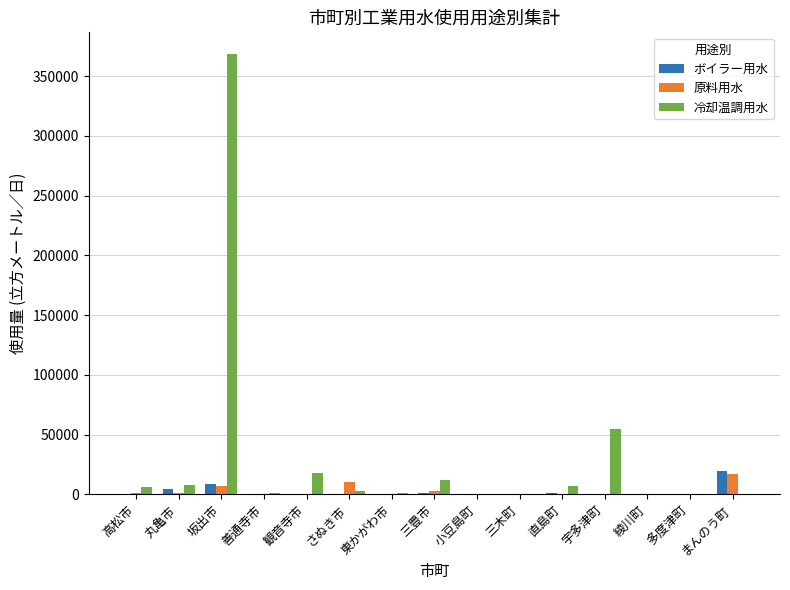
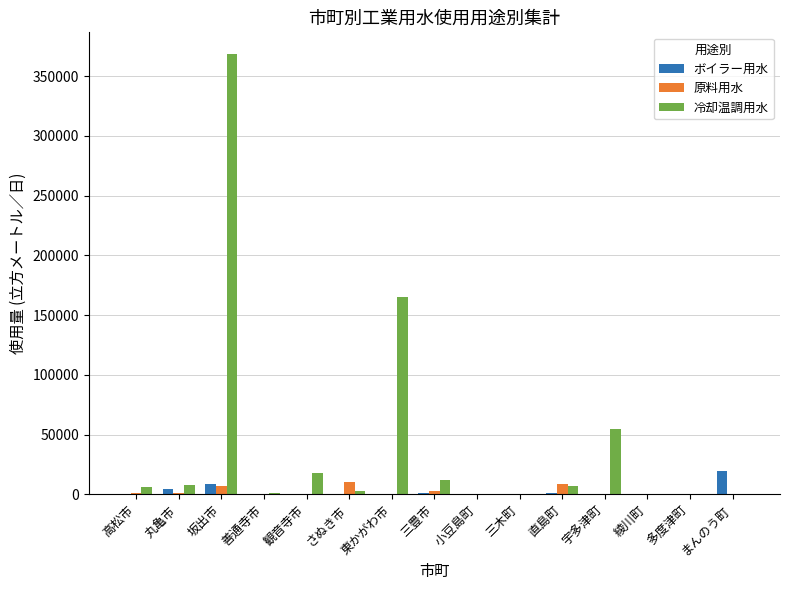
  {
    "ボイラー用水": {
      "丸亀市": 4000,
      "坂出市": 9000,
      "まんのう町": 19000
    },
    "原料用水": {
      "坂出市": 7000,
      "さぬき市": 10000,
      "三豊市": 3000,
-     "直島町": 0,
-     "まんのう町": 17000
+     "直島町": 8000,
+     "まんのう町": 0
    },
    "冷却温調用水": {
      "高松市": 6000,
      "丸亀市": 8000,
      "坂出市": 368000,
      "観音寺市": 18000,
      "さぬき市": 3000,
-     "東かがわ市": 1000,
+     "東かがわ市": 165000,
      "三豊市": 12000,
      "直島町": 7000,
      "宇多津町": 55000
    }
  }
